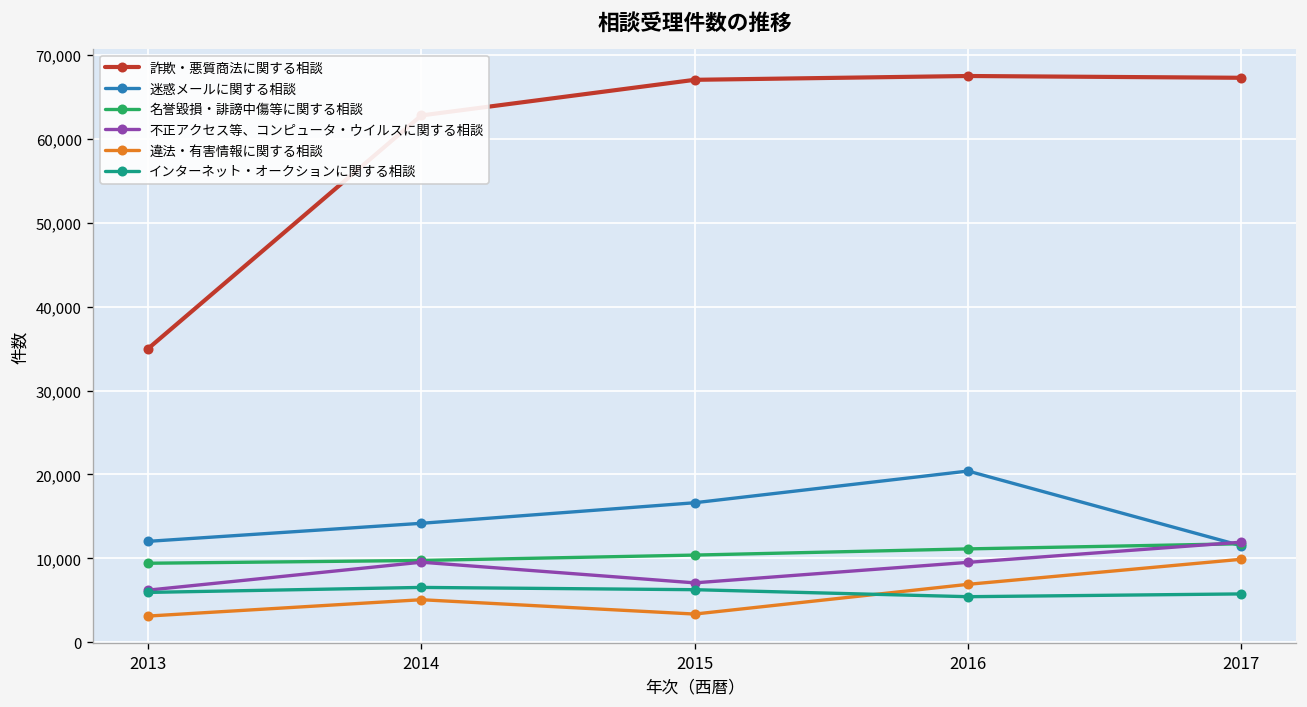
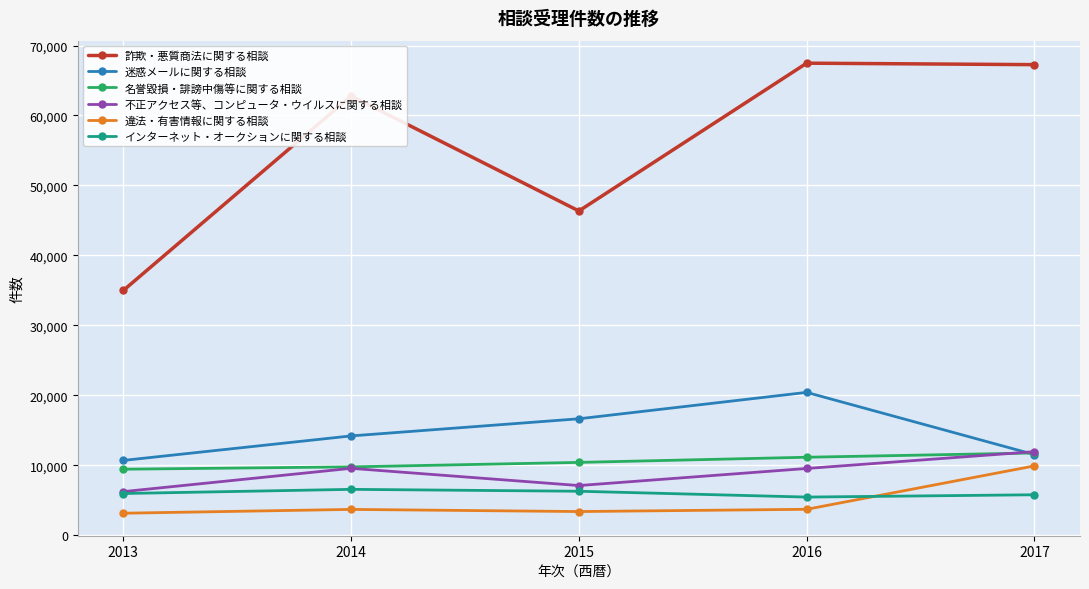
  {
    "詐欺・悪質商法に関する相談": {
      "2013": "35,000",
-     "2015": "67,000",
+     "2015": "46,000",
      "2016": "67,000",
      "2017": "67,000"
    },
    "迷惑メールに関する相談": {
-     "2013": "12,000",
+     "2013": "11,000",
      "2014": "14,000",
      "2015": "17,000",
      "2016": "20,000"
    },
    "不正アクセス等、コンピュータ・ウイルスに関する相談": {
      "2015": "7,000",
      "2016": "10,000"
    },
    "違法・有害情報に関する相談": {
      "2013": "3,000",
-     "2014": "5,000",
+     "2014": "4,000",
      "2015": "3,000",
-     "2016": "7,000",
+     "2016": "4,000",
      "2017": "10,000"
    }
  }
